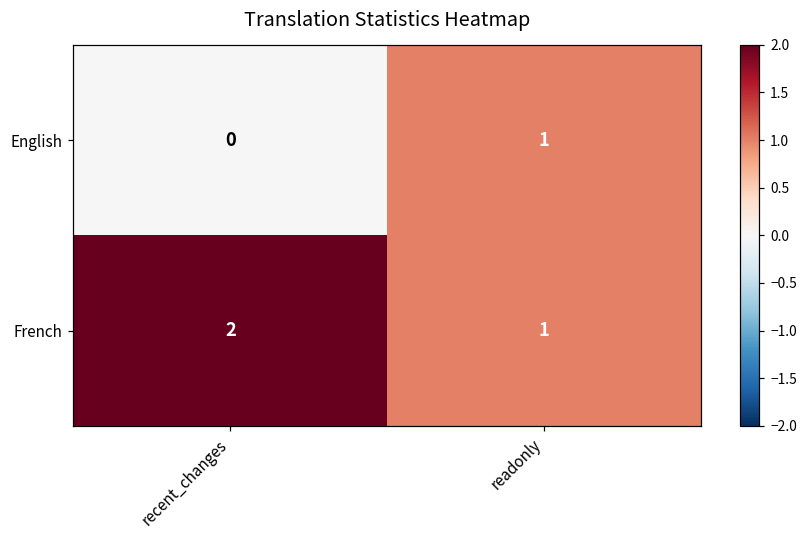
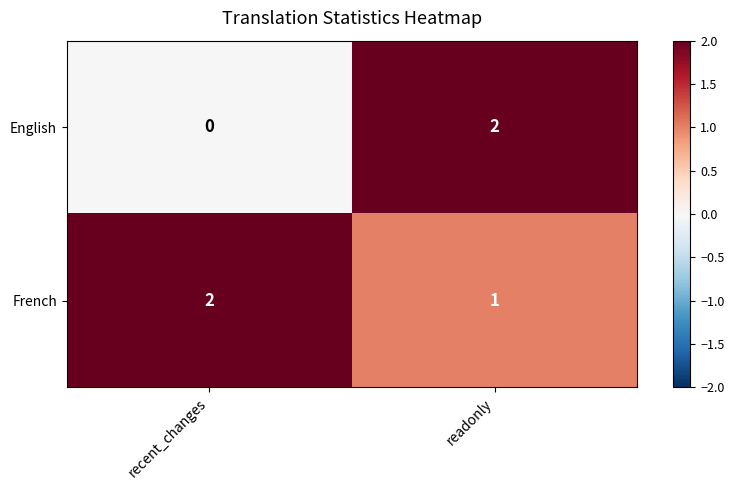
  {
    "English": {
      "recent_changes": 0,
-     "readonly": 1
+     "readonly": 2
    },
    "French": {
      "recent_changes": 2,
      "readonly": 1
    }
  }
